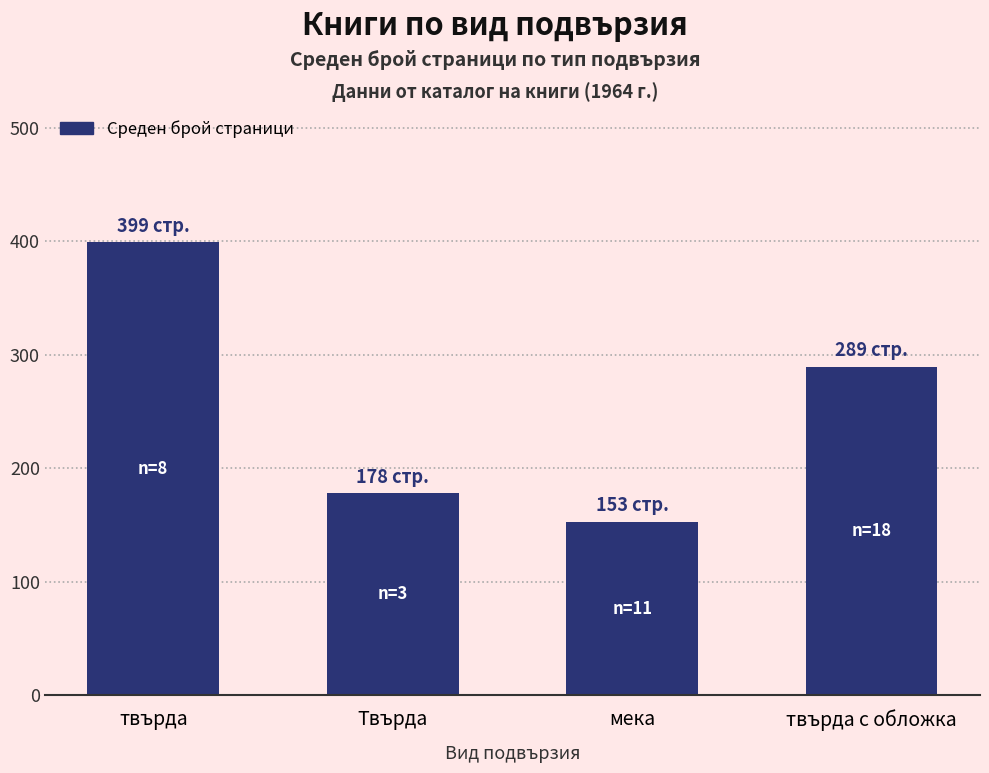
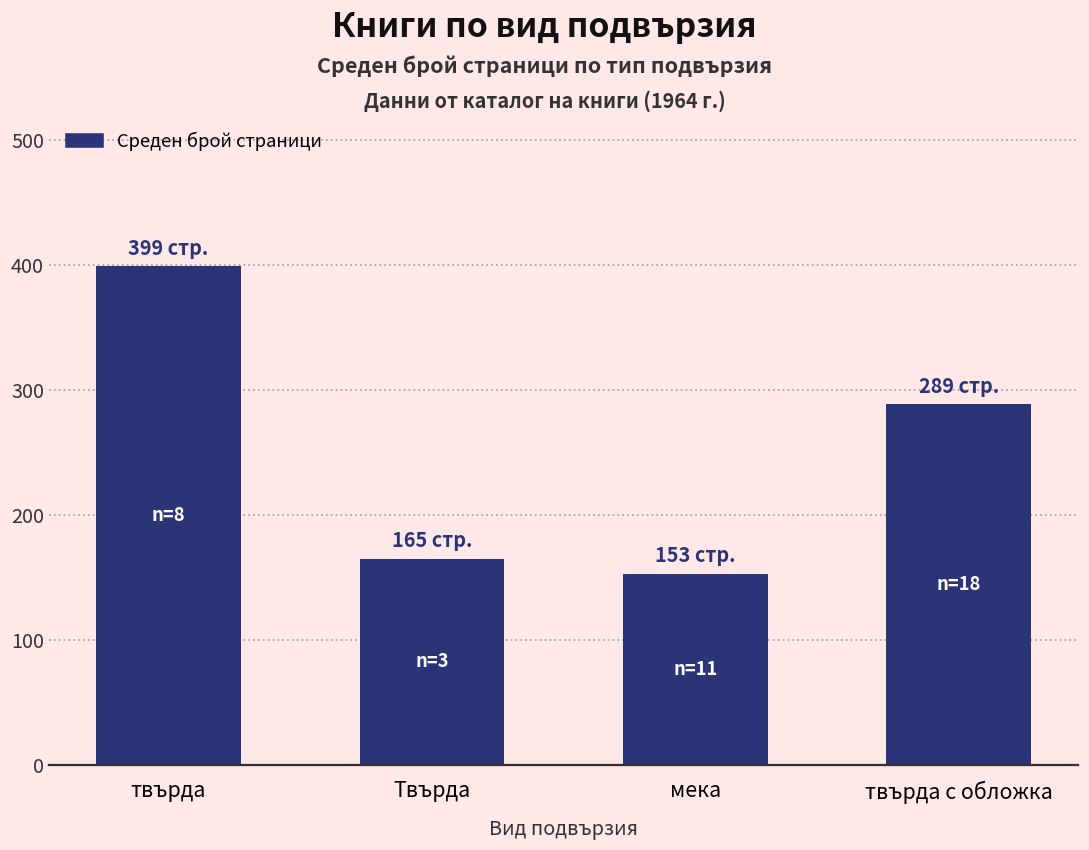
  {
    "твърда": 399,
-   "Твърда": 178,
+   "Твърда": 165,
    "мека": 153,
    "твърда с обложка": 289
  }
